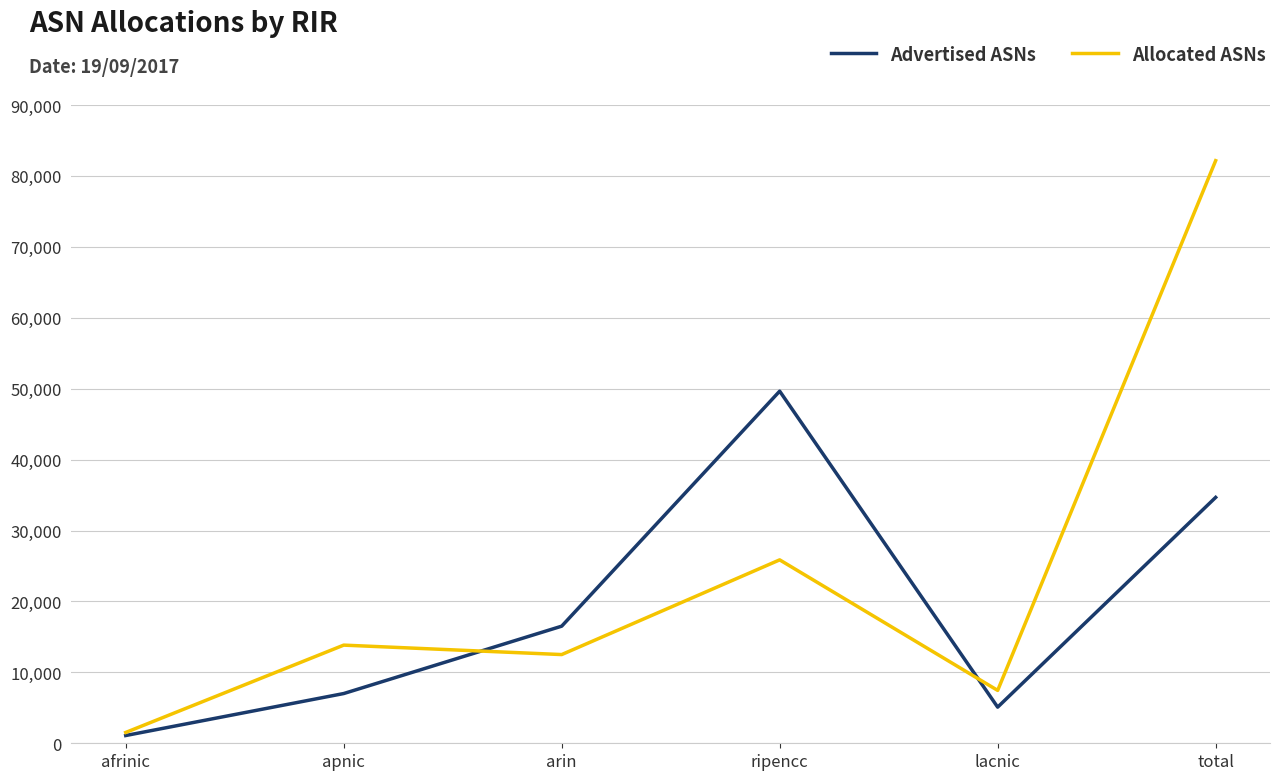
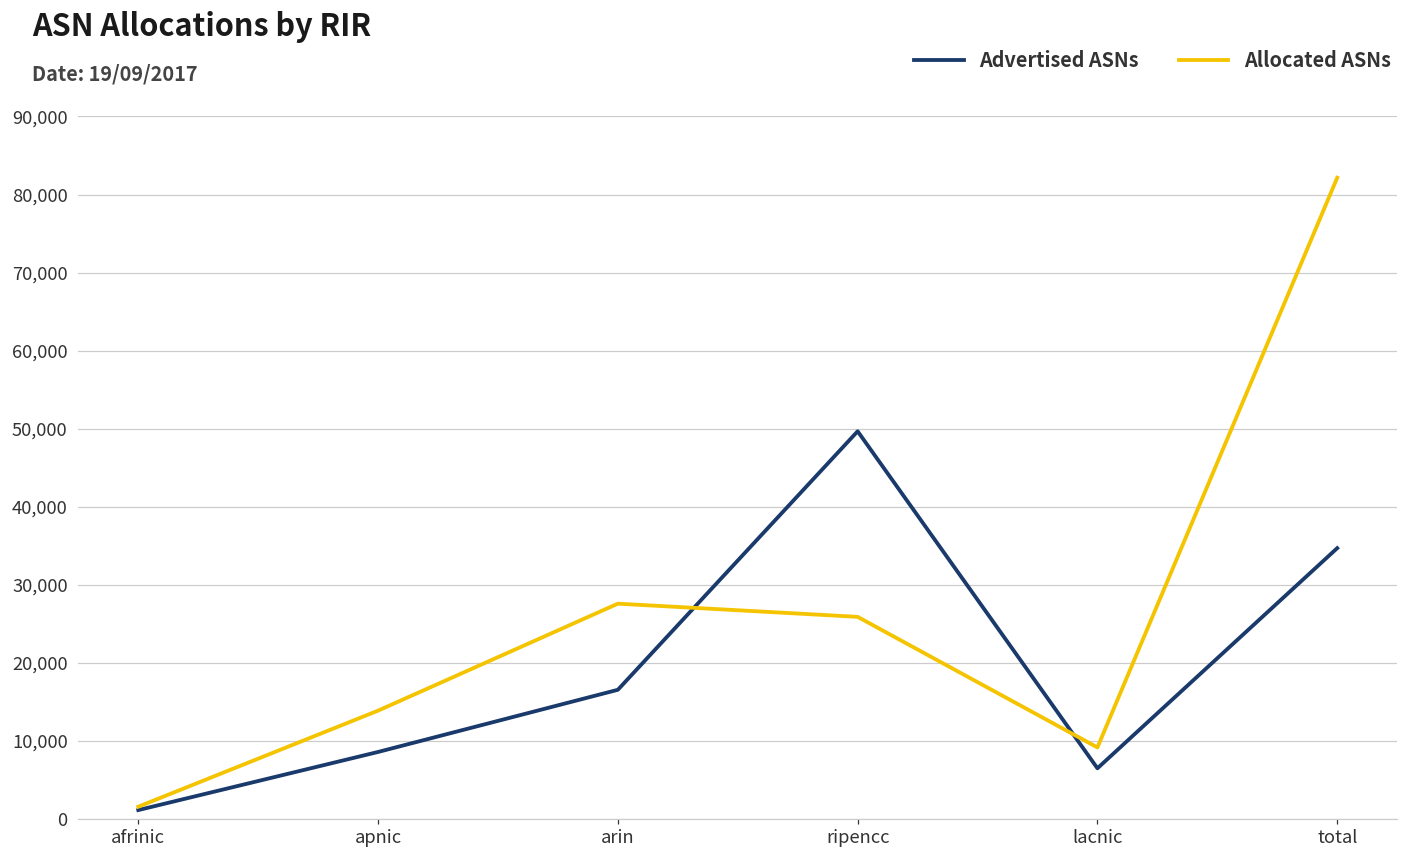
  {
    "Advertised ASNs": {
      "afrinic": "1,000",
-     "apnic": "7,000",
+     "apnic": "9,000",
      "arin": "17,000",
      "ripencc": "50,000",
-     "lacnic": "5,000",
+     "lacnic": "6,000",
      "total": "35,000"
    },
    "Allocated ASNs": {
      "afrinic": "2,000",
      "apnic": "14,000",
-     "arin": "13,000",
+     "arin": "28,000",
      "ripencc": "26,000",
-     "lacnic": "7,000",
+     "lacnic": "9,000",
      "total": "82,000"
    }
  }
